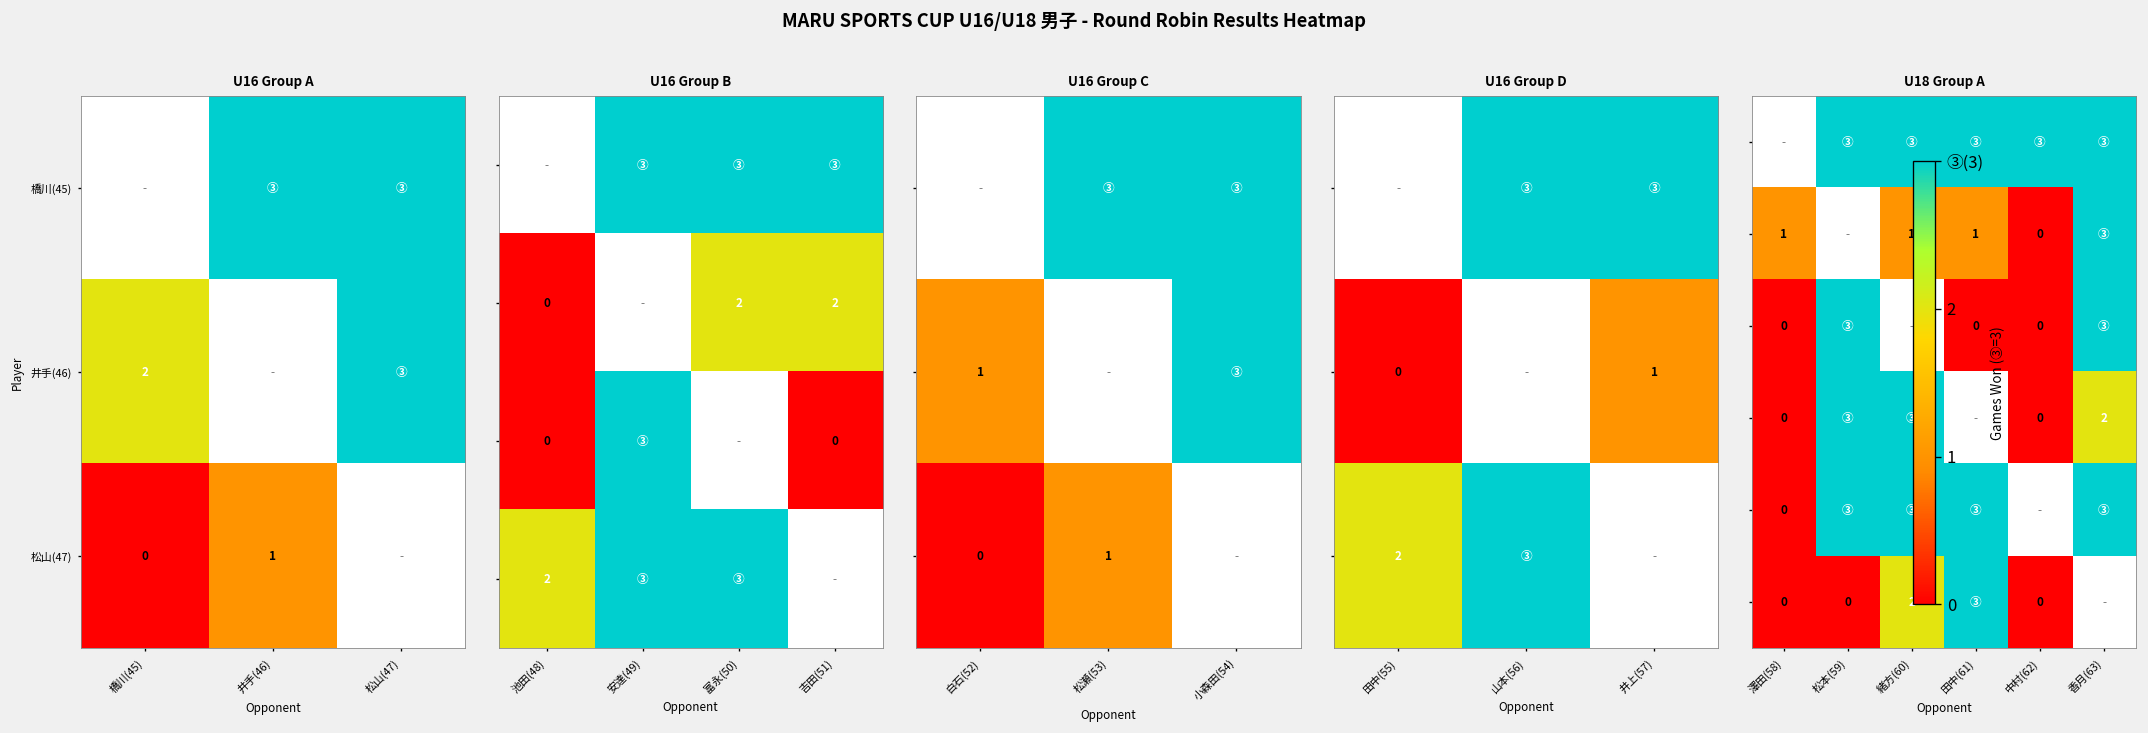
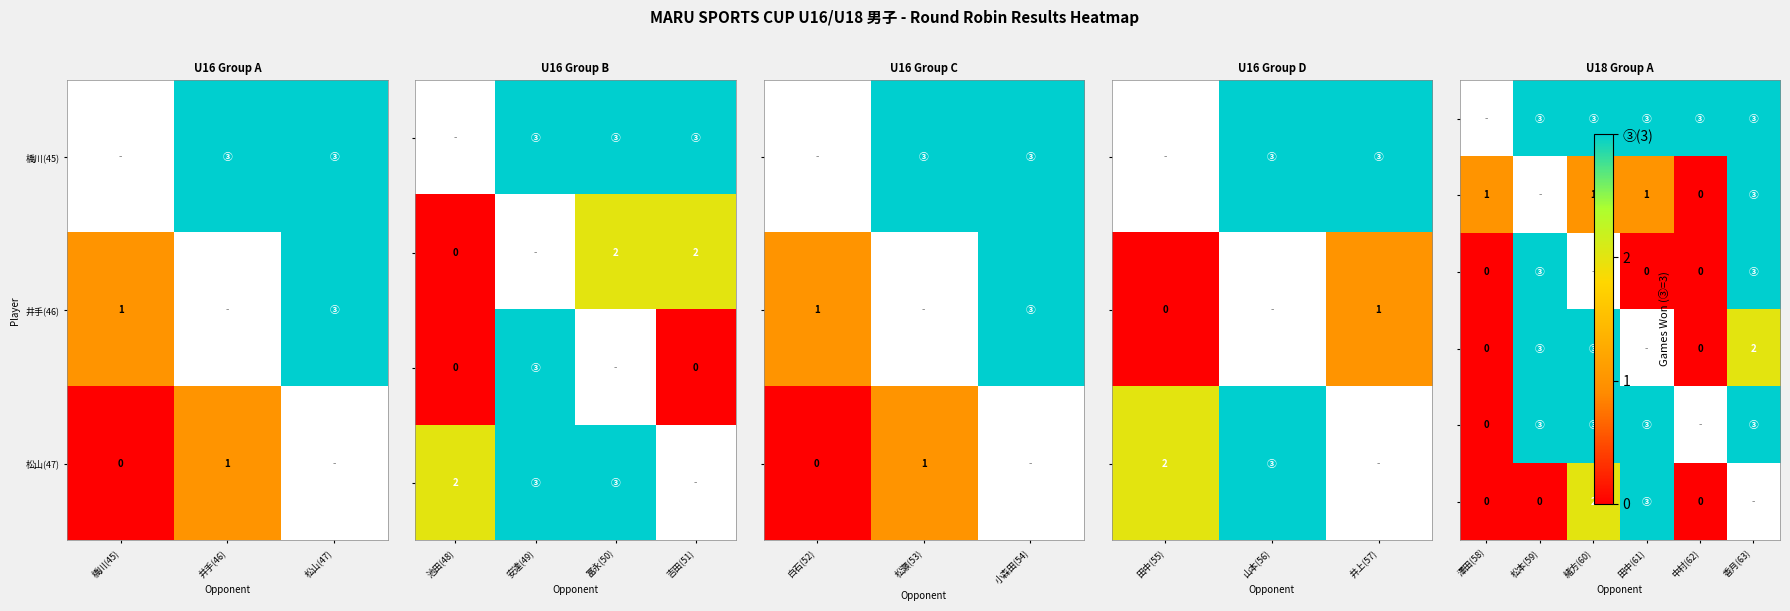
  {
    "U16 Group A": {
      "井手(46)": {
-       "橋川(45)": 2
+       "橋川(45)": 1
      },
      "松山(47)": {
        "橋川(45)": 0,
        "井手(46)": 1
      }
    }
  }
